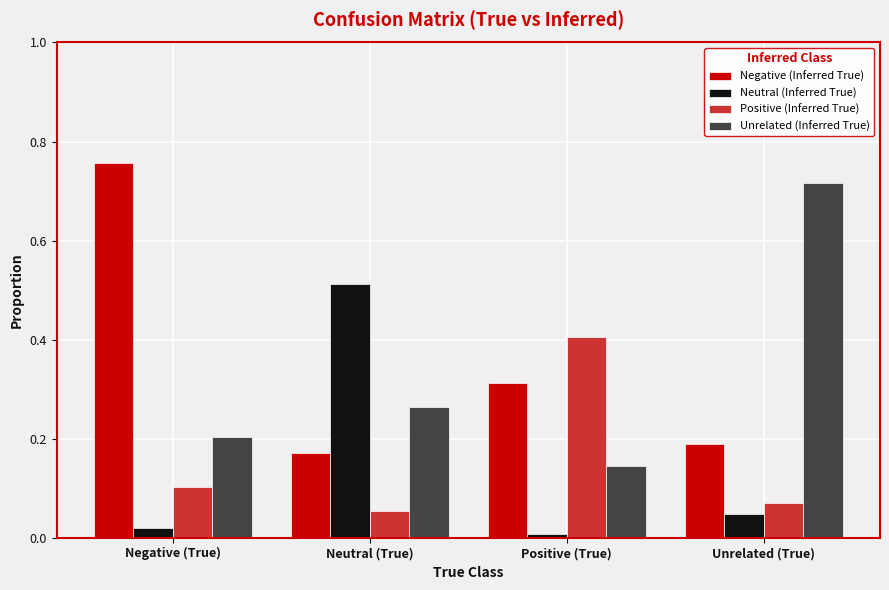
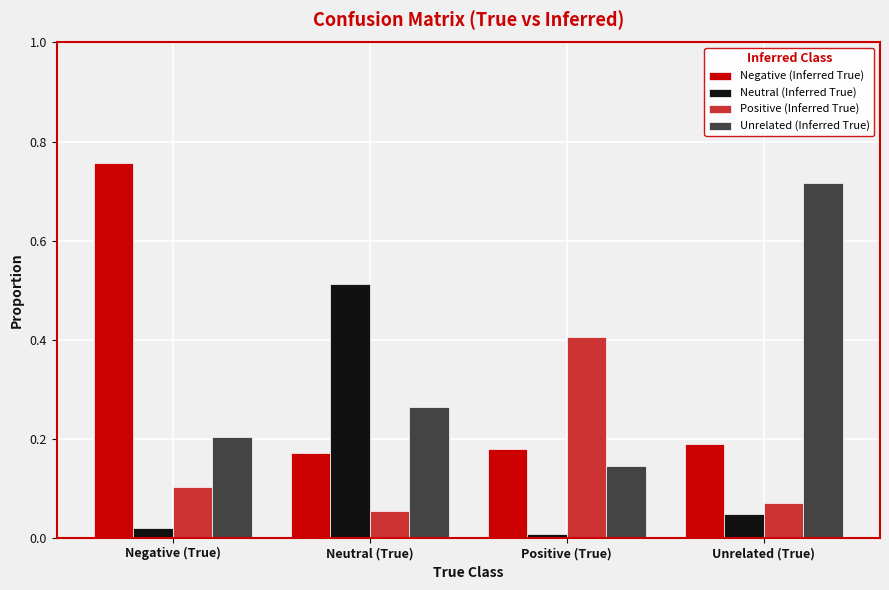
  {
    "Negative (Inferred True)": {
      "Negative (True)": 0.76,
      "Neutral (True)": 0.17,
-     "Positive (True)": 0.31,
+     "Positive (True)": 0.18,
      "Unrelated (True)": 0.19
    },
    "Neutral (Inferred True)": {
      "Negative (True)": 0.02,
      "Neutral (True)": 0.51,
      "Positive (True)": 0.01,
      "Unrelated (True)": 0.05
    },
    "Positive (Inferred True)": {
      "Negative (True)": 0.10,
      "Neutral (True)": 0.05,
      "Positive (True)": 0.40,
      "Unrelated (True)": 0.07
    },
    "Unrelated (Inferred True)": {
      "Negative (True)": 0.20,
      "Neutral (True)": 0.26,
      "Positive (True)": 0.14,
      "Unrelated (True)": 0.72
    }
  }
